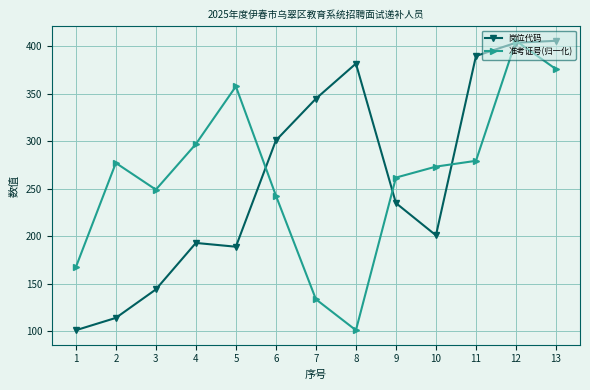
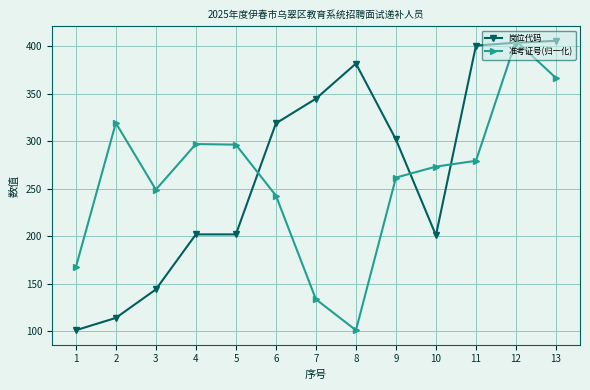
  {
    "岗位代码": {
      "1": 100,
      "2": 110,
      "3": 140,
-     "4": 190,
-     "5": 190,
-     "6": 300,
+     "4": 200,
+     "5": 200,
+     "6": 320,
      "7": 350,
      "8": 380,
-     "9": 240,
+     "9": 300,
      "10": 200,
-     "11": 390
+     "11": 400
    },
    "准考证号(归一化)": {
      "1": 170,
-     "2": 280,
+     "2": 320,
      "3": 250,
      "4": 300,
-     "5": 360,
+     "5": 300,
      "6": 240,
      "7": 130,
      "8": 100,
      "9": 260,
      "10": 270,
      "11": 280,
-     "13": 380
+     "13": 370
    }
  }
